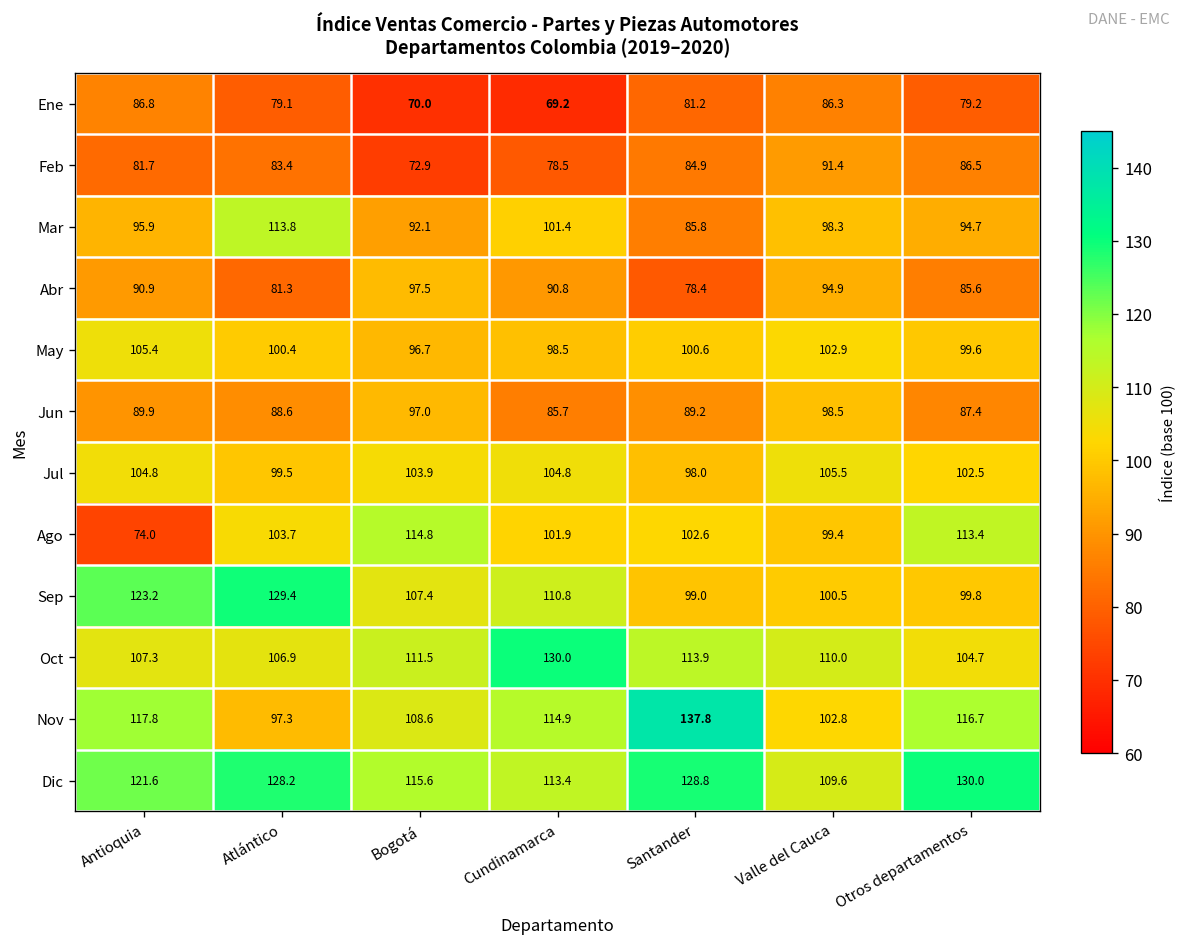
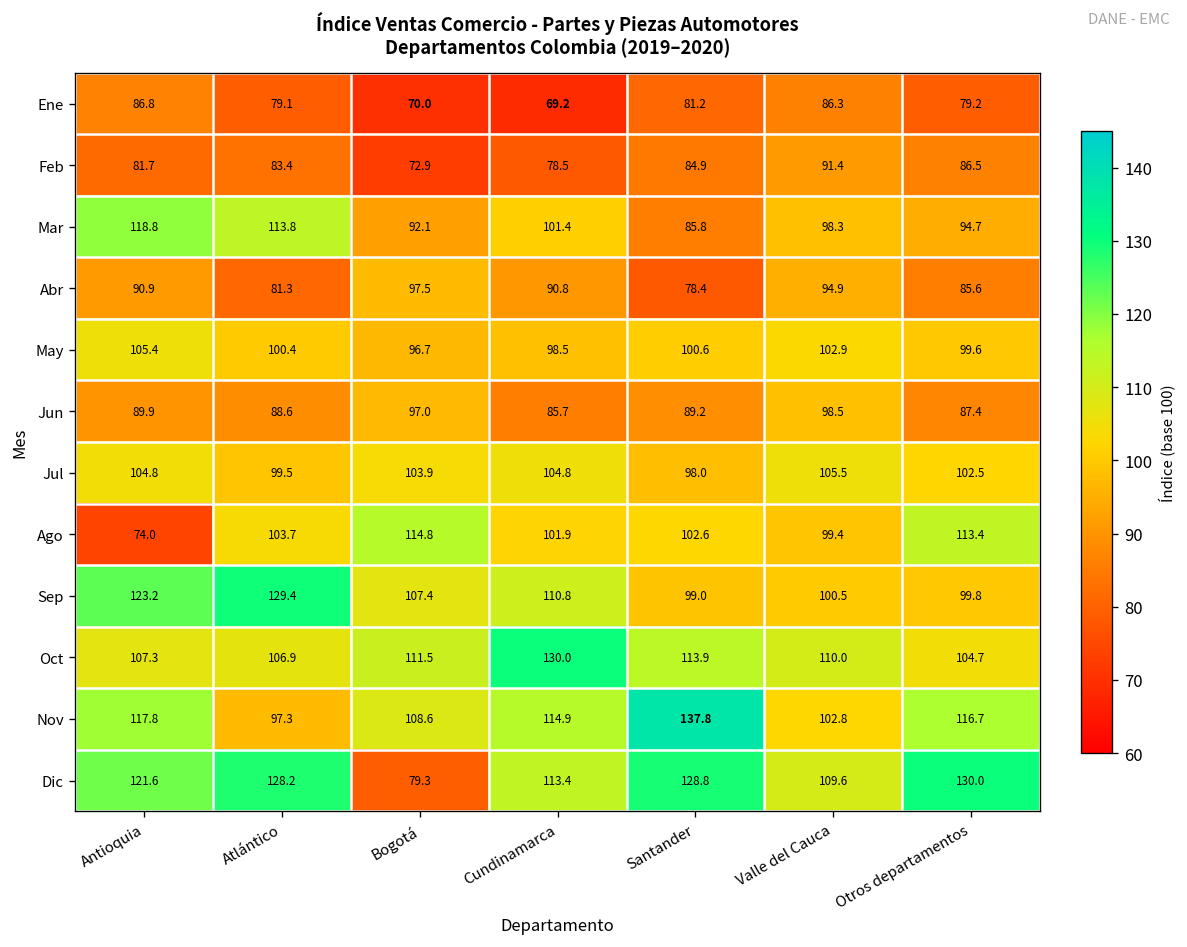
  {
    "Ene": {
      "Antioquia": 86.8,
      "Atlántico": 79.1,
      "Bogotá": 70.0,
      "Cundinamarca": 69.2,
      "Santander": 81.2,
      "Valle del Cauca": 86.3,
      "Otros departamentos": 79.2
    },
    "Feb": {
      "Antioquia": 81.7,
      "Atlántico": 83.4,
      "Bogotá": 72.9,
      "Cundinamarca": 78.5,
      "Santander": 84.9,
      "Valle del Cauca": 91.4,
      "Otros departamentos": 86.5
    },
    "Mar": {
-     "Antioquia": 95.9,
+     "Antioquia": 118.8,
      "Atlántico": 113.8,
      "Bogotá": 92.1,
      "Cundinamarca": 101.4,
      "Santander": 85.8,
      "Valle del Cauca": 98.3,
      "Otros departamentos": 94.7
    },
    "Abr": {
      "Antioquia": 90.9,
      "Atlántico": 81.3,
      "Bogotá": 97.5,
      "Cundinamarca": 90.8,
      "Santander": 78.4,
      "Valle del Cauca": 94.9,
      "Otros departamentos": 85.6
    },
    "May": {
      "Antioquia": 105.4,
      "Atlántico": 100.4,
      "Bogotá": 96.7,
      "Cundinamarca": 98.5,
      "Santander": 100.6,
      "Valle del Cauca": 102.9,
      "Otros departamentos": 99.6
    },
    "Jun": {
      "Antioquia": 89.9,
      "Atlántico": 88.6,
      "Bogotá": 97.0,
      "Cundinamarca": 85.7,
      "Santander": 89.2,
      "Valle del Cauca": 98.5,
      "Otros departamentos": 87.4
    },
    "Jul": {
      "Antioquia": 104.8,
      "Atlántico": 99.5,
      "Bogotá": 103.9,
      "Cundinamarca": 104.8,
      "Santander": 98.0,
      "Valle del Cauca": 105.5,
      "Otros departamentos": 102.5
    },
    "Ago": {
      "Antioquia": 74.0,
      "Atlántico": 103.7,
      "Bogotá": 114.8,
      "Cundinamarca": 101.9,
      "Santander": 102.6,
      "Valle del Cauca": 99.4,
      "Otros departamentos": 113.4
    },
    "Sep": {
      "Antioquia": 123.2,
      "Atlántico": 129.4,
      "Bogotá": 107.4,
      "Cundinamarca": 110.8,
      "Santander": 99.0,
      "Valle del Cauca": 100.5,
      "Otros departamentos": 99.8
    },
    "Oct": {
      "Antioquia": 107.3,
      "Atlántico": 106.9,
      "Bogotá": 111.5,
      "Cundinamarca": 130.0,
      "Santander": 113.9,
      "Valle del Cauca": 110.0,
      "Otros departamentos": 104.7
    },
    "Nov": {
      "Antioquia": 117.8,
      "Atlántico": 97.3,
      "Bogotá": 108.6,
      "Cundinamarca": 114.9,
      "Santander": 137.8,
      "Valle del Cauca": 102.8,
      "Otros departamentos": 116.7
    },
    "Dic": {
      "Antioquia": 121.6,
      "Atlántico": 128.2,
-     "Bogotá": 115.6,
+     "Bogotá": 79.3,
      "Cundinamarca": 113.4,
      "Santander": 128.8,
      "Valle del Cauca": 109.6,
      "Otros departamentos": 130.0
    }
  }
